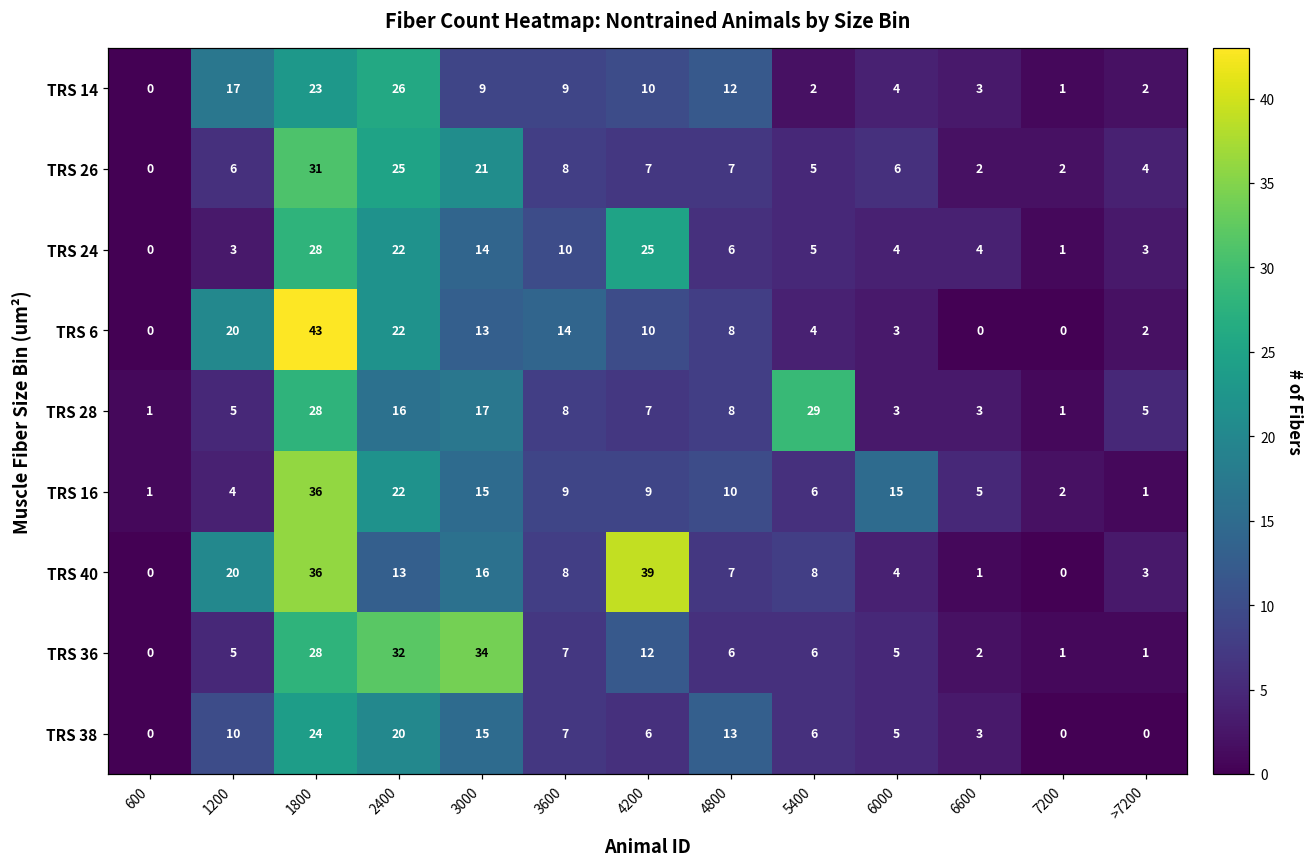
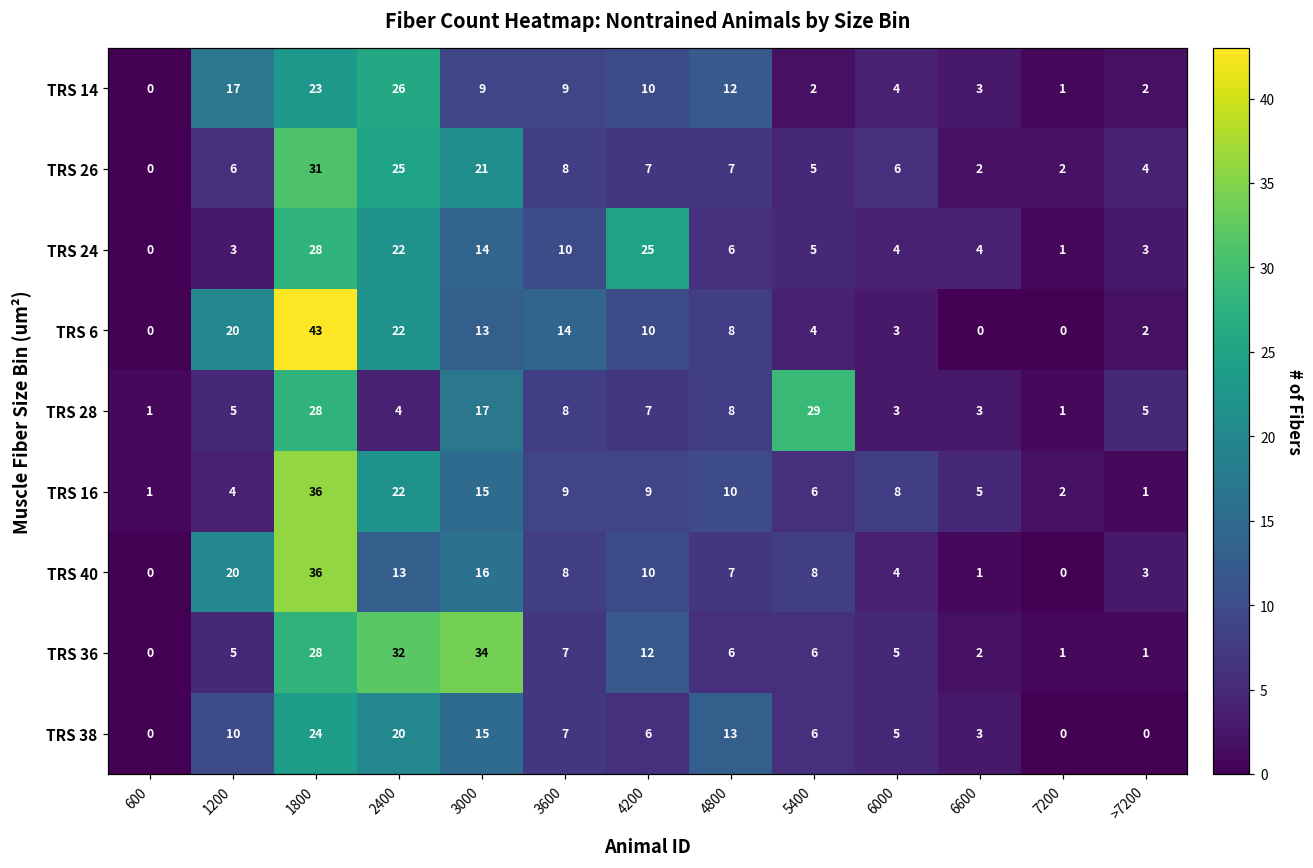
  {
    "TRS 14": {
      "600": 0,
      "1200": 17,
      "1800": 23,
      "2400": 26,
      "3000": 9,
      "3600": 9,
      "4200": 10,
      "4800": 12,
      "5400": 2,
      "6000": 4,
      "6600": 3,
      "7200": 1,
      ">7200": 2
    },
    "TRS 26": {
      "600": 0,
      "1200": 6,
      "1800": 31,
      "2400": 25,
      "3000": 21,
      "3600": 8,
      "4200": 7,
      "4800": 7,
      "5400": 5,
      "6000": 6,
      "6600": 2,
      "7200": 2,
      ">7200": 4
    },
    "TRS 24": {
      "600": 0,
      "1200": 3,
      "1800": 28,
      "2400": 22,
      "3000": 14,
      "3600": 10,
      "4200": 25,
      "4800": 6,
      "5400": 5,
      "6000": 4,
      "6600": 4,
      "7200": 1,
      ">7200": 3
    },
    "TRS 6": {
      "600": 0,
      "1200": 20,
      "1800": 43,
      "2400": 22,
      "3000": 13,
      "3600": 14,
      "4200": 10,
      "4800": 8,
      "5400": 4,
      "6000": 3,
      "6600": 0,
      "7200": 0,
      ">7200": 2
    },
    "TRS 28": {
      "600": 1,
      "1200": 5,
      "1800": 28,
-     "2400": 16,
+     "2400": 4,
      "3000": 17,
      "3600": 8,
      "4200": 7,
      "4800": 8,
      "5400": 29,
      "6000": 3,
      "6600": 3,
      "7200": 1,
      ">7200": 5
    },
    "TRS 16": {
      "600": 1,
      "1200": 4,
      "1800": 36,
      "2400": 22,
      "3000": 15,
      "3600": 9,
      "4200": 9,
      "4800": 10,
      "5400": 6,
-     "6000": 15,
+     "6000": 8,
      "6600": 5,
      "7200": 2,
      ">7200": 1
    },
    "TRS 40": {
      "600": 0,
      "1200": 20,
      "1800": 36,
      "2400": 13,
      "3000": 16,
      "3600": 8,
-     "4200": 39,
+     "4200": 10,
      "4800": 7,
      "5400": 8,
      "6000": 4,
      "6600": 1,
      "7200": 0,
      ">7200": 3
    },
    "TRS 36": {
      "600": 0,
      "1200": 5,
      "1800": 28,
      "2400": 32,
      "3000": 34,
      "3600": 7,
      "4200": 12,
      "4800": 6,
      "5400": 6,
      "6000": 5,
      "6600": 2,
      "7200": 1,
      ">7200": 1
    },
    "TRS 38": {
      "600": 0,
      "1200": 10,
      "1800": 24,
      "2400": 20,
      "3000": 15,
      "3600": 7,
      "4200": 6,
      "4800": 13,
      "5400": 6,
      "6000": 5,
      "6600": 3,
      "7200": 0,
      ">7200": 0
    }
  }
